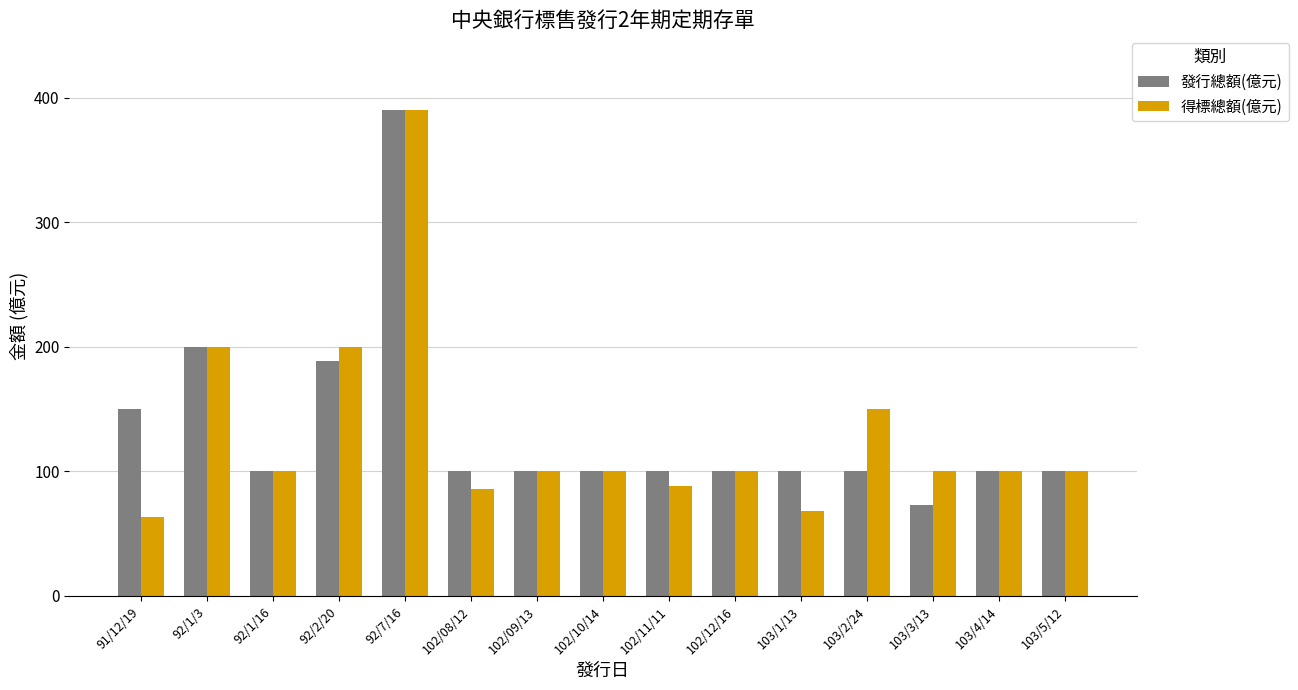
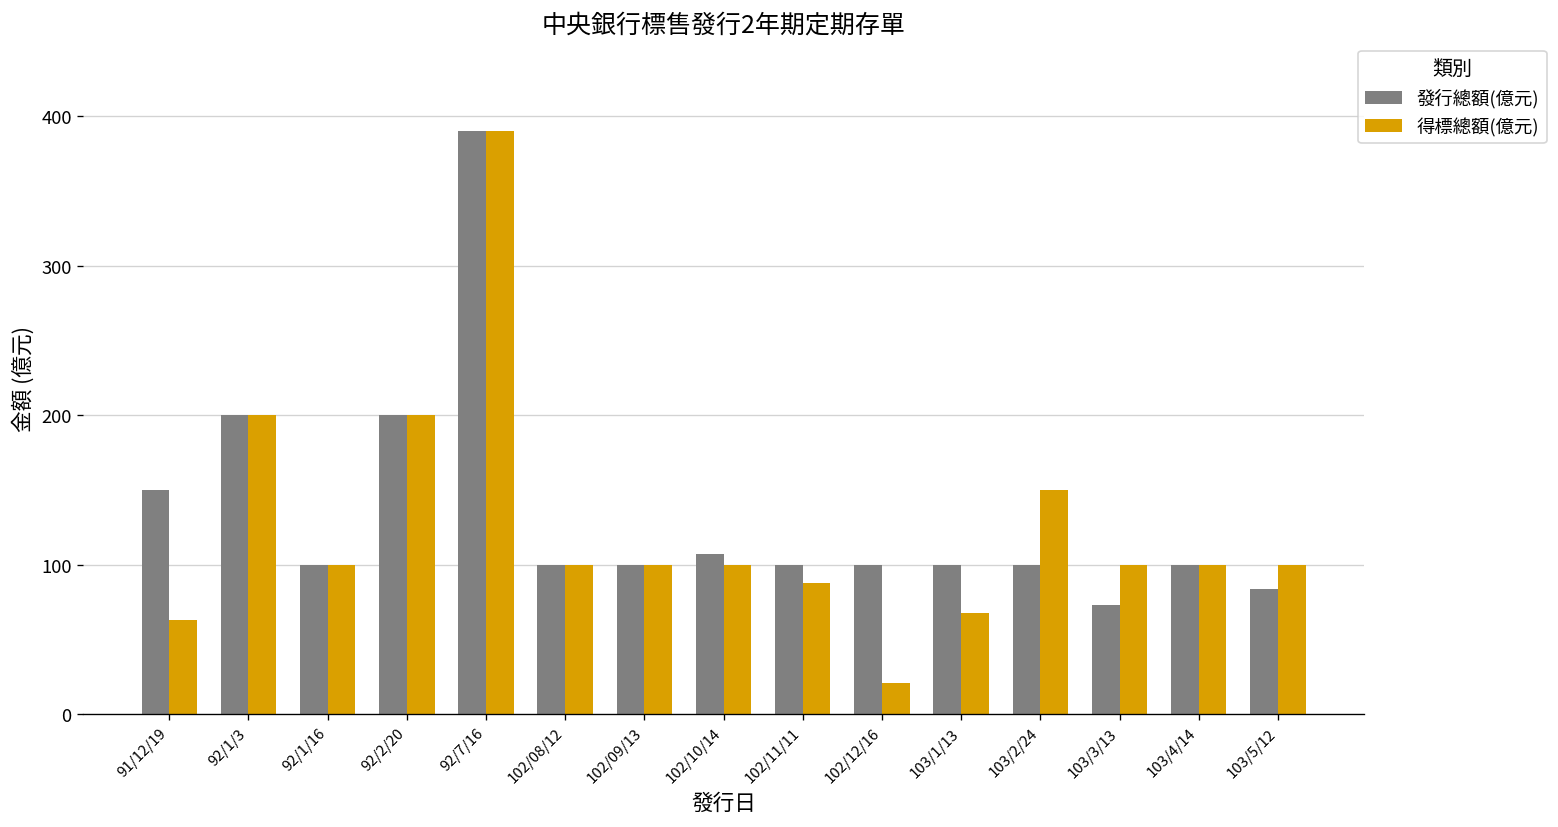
  {
    "發行總額(億元)": {
      "91/12/19": 150,
      "92/1/3": 200,
      "92/1/16": 100,
-     "92/2/20": 189,
+     "92/2/20": 200,
      "92/7/16": 390,
      "102/08/12": 100,
      "102/09/13": 100,
-     "102/10/14": 100,
+     "102/10/14": 107,
      "102/11/11": 100,
      "102/12/16": 100,
      "103/1/13": 100,
      "103/2/24": 100,
      "103/3/13": 73,
      "103/4/14": 100,
-     "103/5/12": 100
+     "103/5/12": 84
    },
    "得標總額(億元)": {
      "91/12/19": 63,
      "92/1/3": 200,
      "92/1/16": 100,
      "92/2/20": 200,
      "92/7/16": 390,
-     "102/08/12": 86,
+     "102/08/12": 100,
      "102/09/13": 100,
      "102/10/14": 100,
      "102/11/11": 88,
-     "102/12/16": 100,
+     "102/12/16": 21,
      "103/1/13": 68,
      "103/2/24": 150,
      "103/3/13": 100,
      "103/4/14": 100,
      "103/5/12": 100
    }
  }
